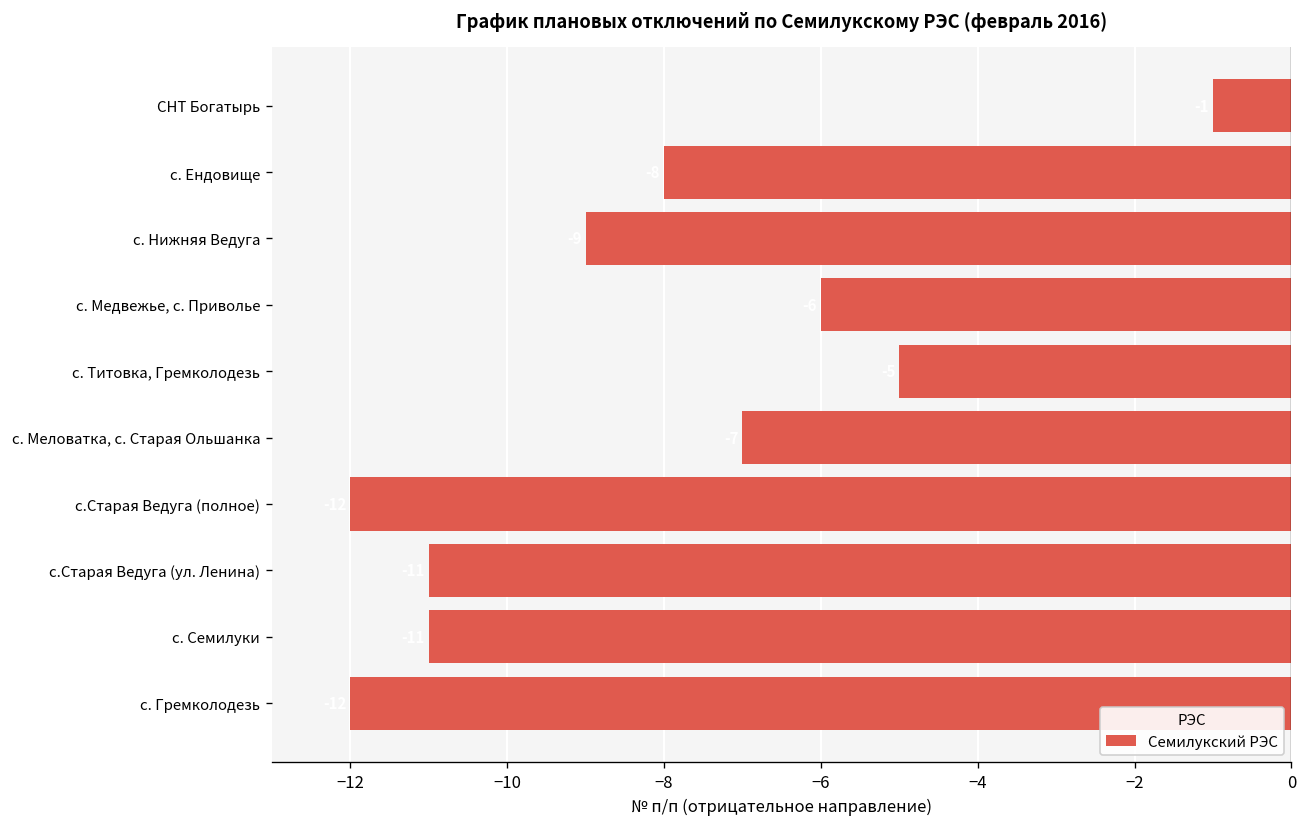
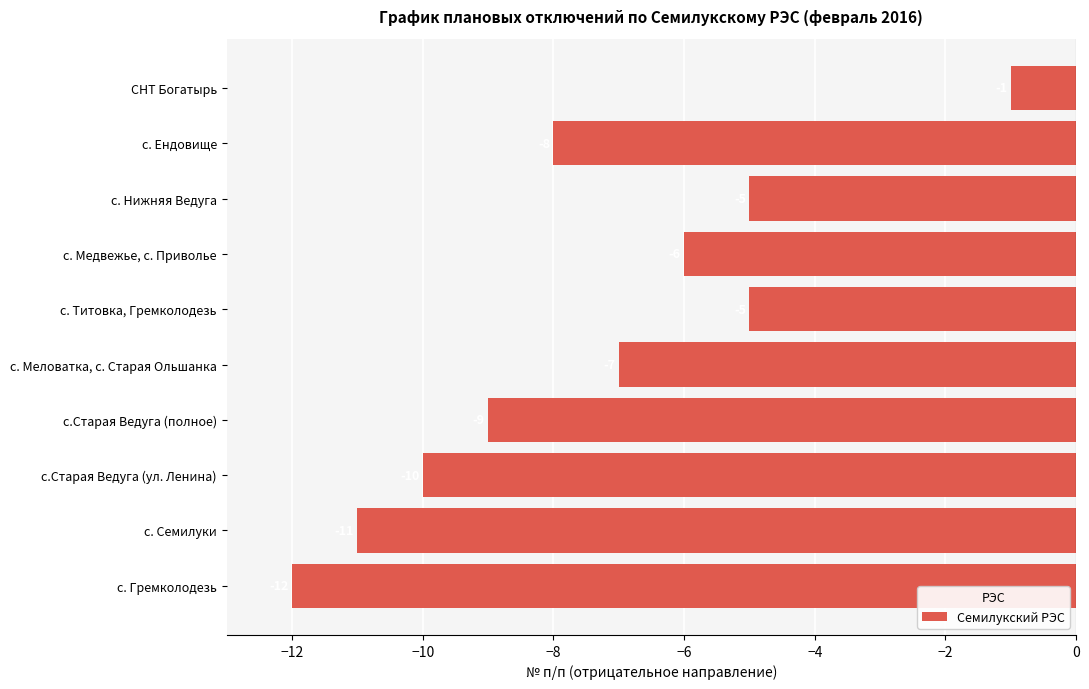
  {
    "СНТ Богатырь": -1.0,
    "с. Ендовище": -8.0,
-   "с. Нижняя Ведуга": -9.0,
+   "с. Нижняя Ведуга": -5.0,
    "с. Медвежье, с. Приволье": -6.0,
    "с. Титовка, Гремколодезь": -5.0,
    "с. Меловатка, с. Старая Ольшанка": -7.0,
-   "с.Старая Ведуга (полное)": -12.0,
-   "с.Старая Ведуга (ул. Ленина)": -11.0,
+   "с.Старая Ведуга (полное)": -9.0,
+   "с.Старая Ведуга (ул. Ленина)": -10.0,
    "с. Семилуки": -11.0,
    "с. Гремколодезь": -12.0
  }
